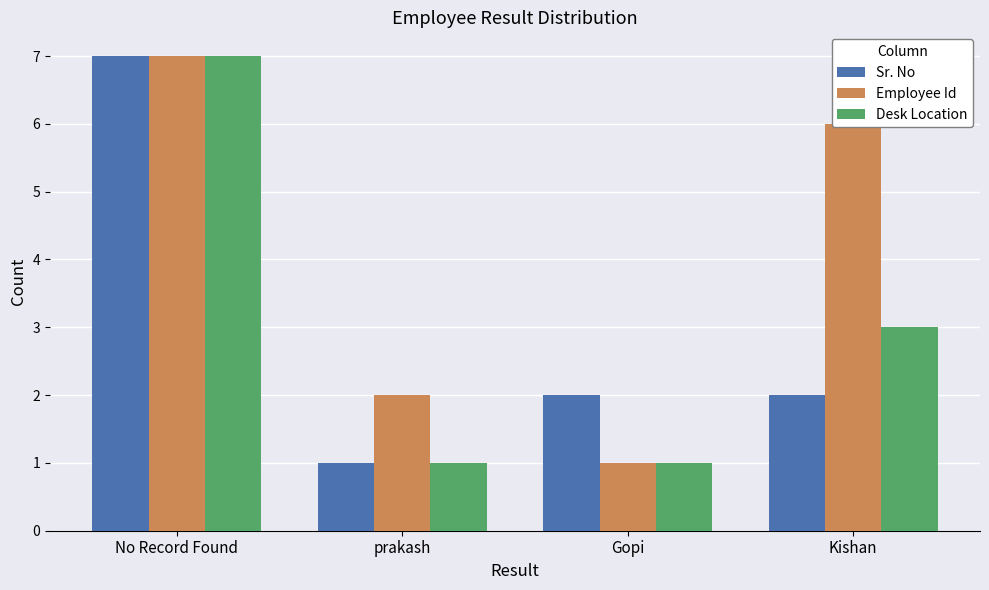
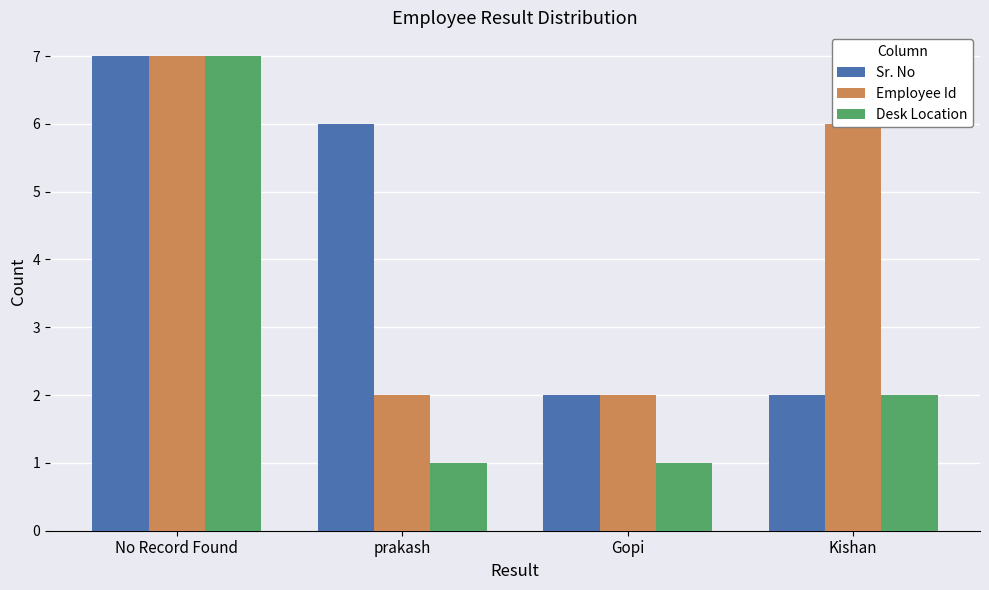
  {
    "Sr. No": {
      "No Record Found": 7,
-     "prakash": 1,
+     "prakash": 6,
      "Gopi": 2,
      "Kishan": 2
    },
    "Employee Id": {
      "No Record Found": 7,
      "prakash": 2,
-     "Gopi": 1
+     "Gopi": 2
    },
    "Desk Location": {
      "No Record Found": 7,
      "prakash": 1,
      "Gopi": 1,
-     "Kishan": 3
+     "Kishan": 2
    }
  }
